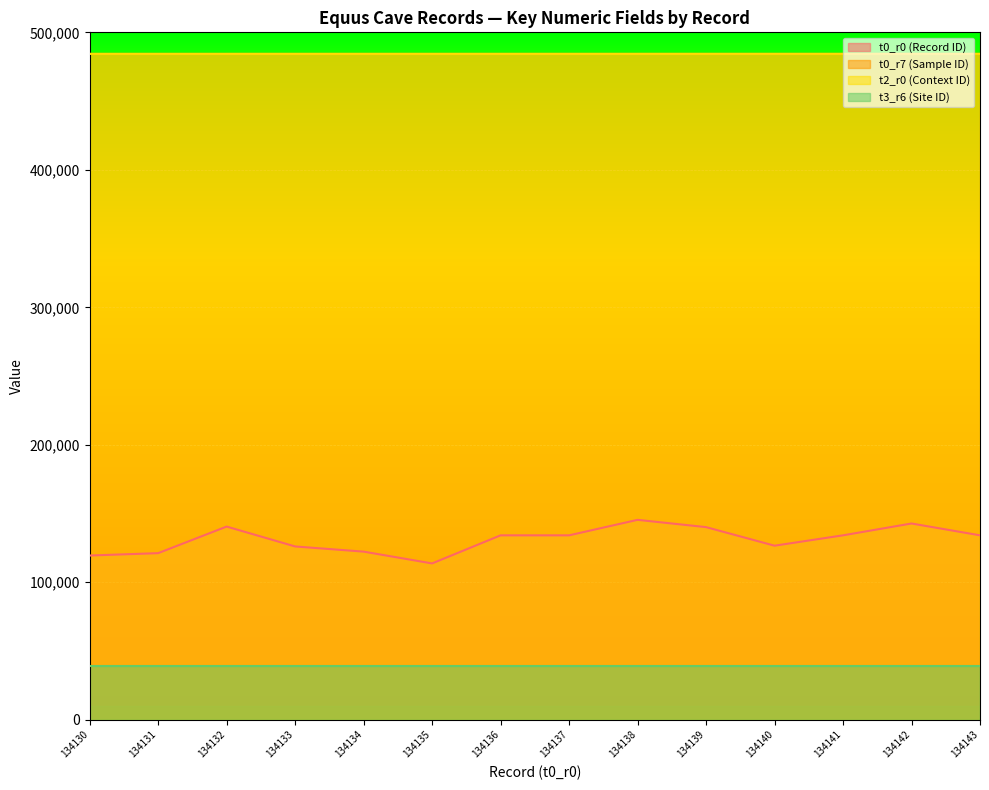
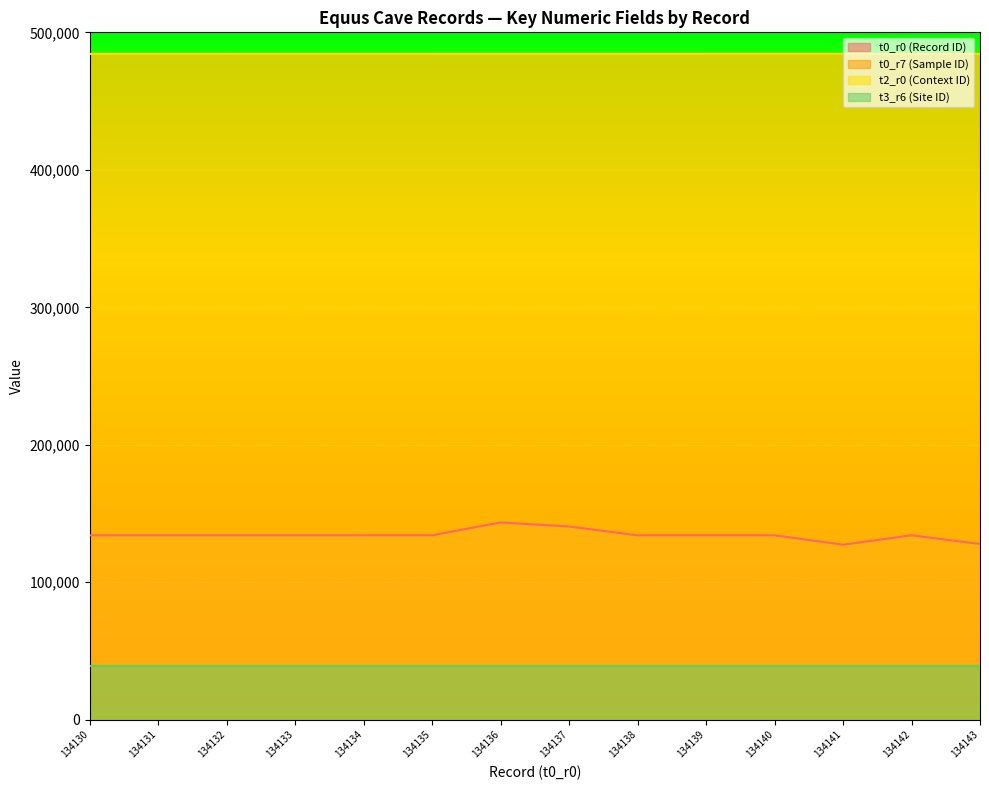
  {
    "t0_r0 (Record ID)": {
-     "134130": "119,000",
-     "134131": "121,000",
-     "134132": "141,000",
-     "134133": "126,000",
-     "134134": "122,000",
-     "134135": "114,000",
-     "134136": "134,000",
-     "134137": "134,000",
-     "134138": "145,000",
-     "134139": "140,000",
-     "134140": "127,000",
-     "134141": "134,000",
-     "134142": "143,000",
-     "134143": "134,000"
+     "134130": "134,000",
+     "134131": "134,000",
+     "134132": "134,000",
+     "134133": "134,000",
+     "134134": "134,000",
+     "134135": "134,000",
+     "134136": "143,000",
+     "134137": "141,000",
+     "134138": "134,000",
+     "134139": "134,000",
+     "134140": "134,000",
+     "134141": "127,000",
+     "134142": "134,000",
+     "134143": "128,000"
    },
    "t2_r0 (Context ID)": {
      "134130": "484,000",
      "134131": "484,000",
      "134132": "484,000",
      "134133": "484,000",
      "134134": "484,000",
      "134135": "484,000",
      "134136": "484,000",
      "134137": "484,000",
      "134138": "484,000",
      "134139": "484,000",
      "134140": "484,000",
      "134141": "484,000",
      "134143": "484,000"
    },
    "t3_r6 (Site ID)": {
      "134130": "39,000",
      "134131": "39,000",
      "134132": "39,000",
      "134133": "39,000",
      "134134": "39,000",
      "134135": "39,000",
      "134136": "39,000",
      "134137": "39,000",
      "134138": "39,000",
      "134139": "39,000",
      "134140": "39,000",
      "134141": "39,000",
      "134142": "39,000",
      "134143": "39,000"
    }
  }
